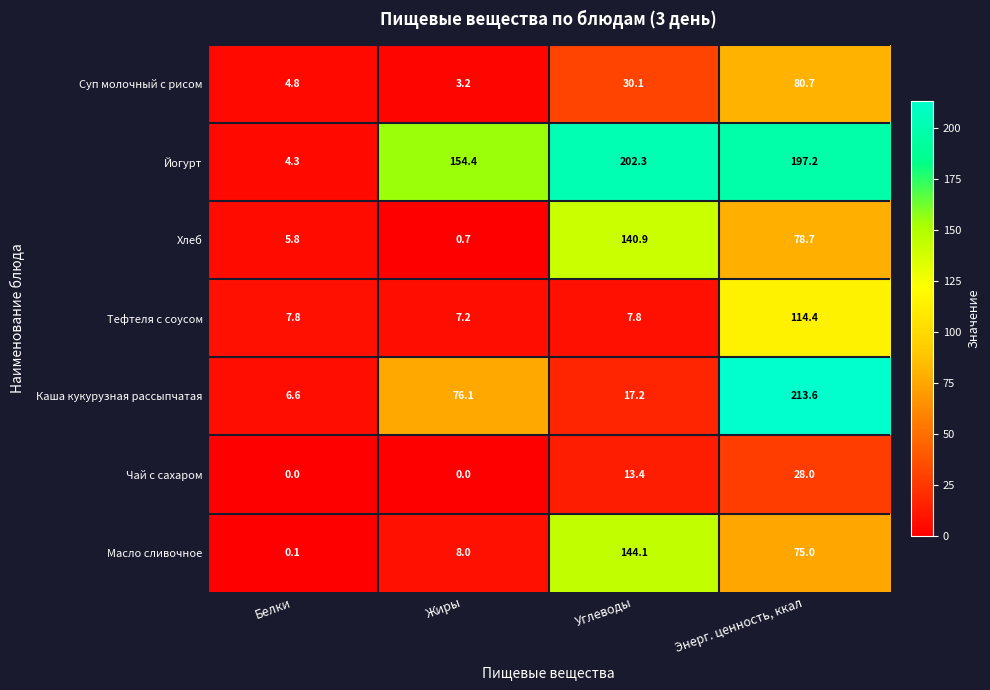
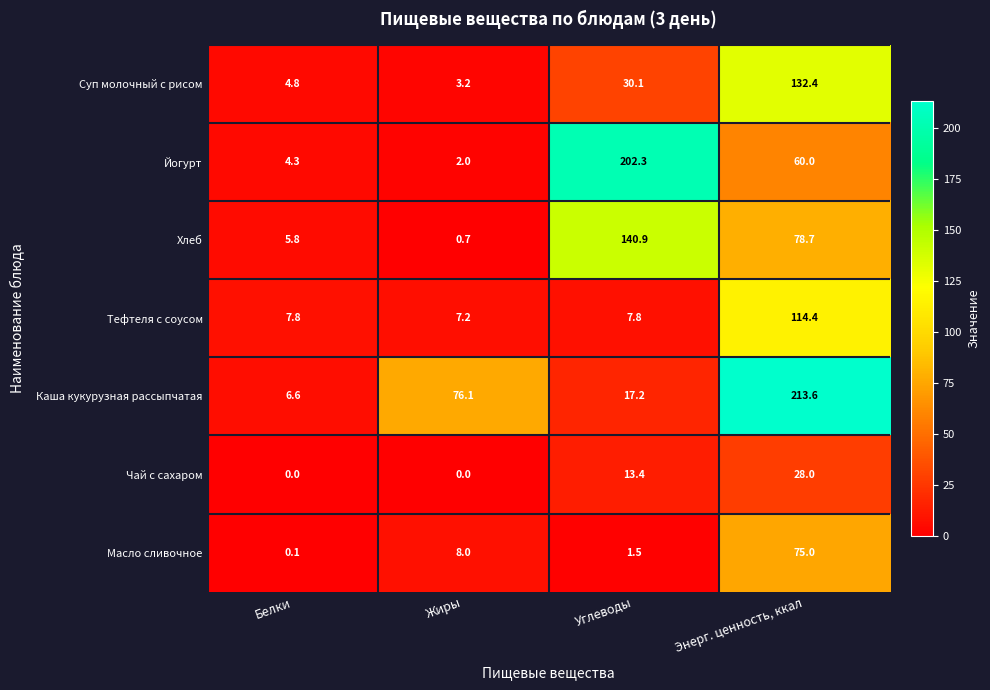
  {
    "Суп молочный с рисом": {
      "Белки": 4.8,
      "Жиры": 3.2,
      "Углеводы": 30.1,
-     "Энерг. ценность, ккал": 80.7
+     "Энерг. ценность, ккал": 132.4
    },
    "Йогурт": {
      "Белки": 4.3,
-     "Жиры": 154.4,
+     "Жиры": 2.0,
      "Углеводы": 202.3,
-     "Энерг. ценность, ккал": 197.2
+     "Энерг. ценность, ккал": 60.0
    },
    "Хлеб": {
      "Белки": 5.8,
      "Жиры": 0.7,
      "Углеводы": 140.9,
      "Энерг. ценность, ккал": 78.7
    },
    "Тефтеля с соусом": {
      "Белки": 7.8,
      "Жиры": 7.2,
      "Углеводы": 7.8,
      "Энерг. ценность, ккал": 114.4
    },
    "Каша кукурузная рассыпчатая": {
      "Белки": 6.6,
      "Жиры": 76.1,
      "Углеводы": 17.2,
      "Энерг. ценность, ккал": 213.6
    },
    "Чай с сахаром": {
      "Белки": 0.0,
      "Жиры": 0.0,
      "Углеводы": 13.4,
      "Энерг. ценность, ккал": 28.0
    },
    "Масло сливочное": {
      "Белки": 0.1,
      "Жиры": 8.0,
-     "Углеводы": 144.1,
+     "Углеводы": 1.5,
      "Энерг. ценность, ккал": 75.0
    }
  }
